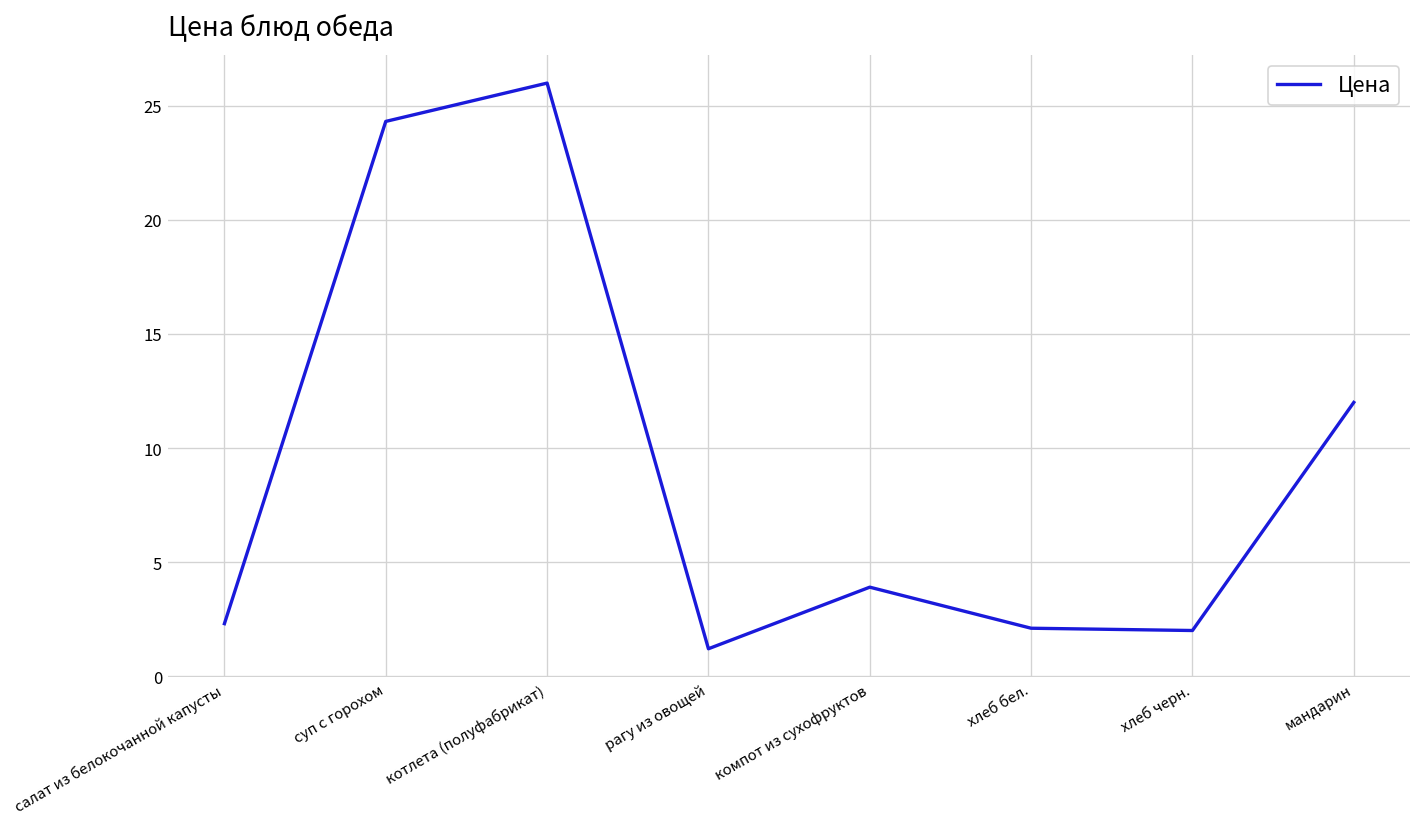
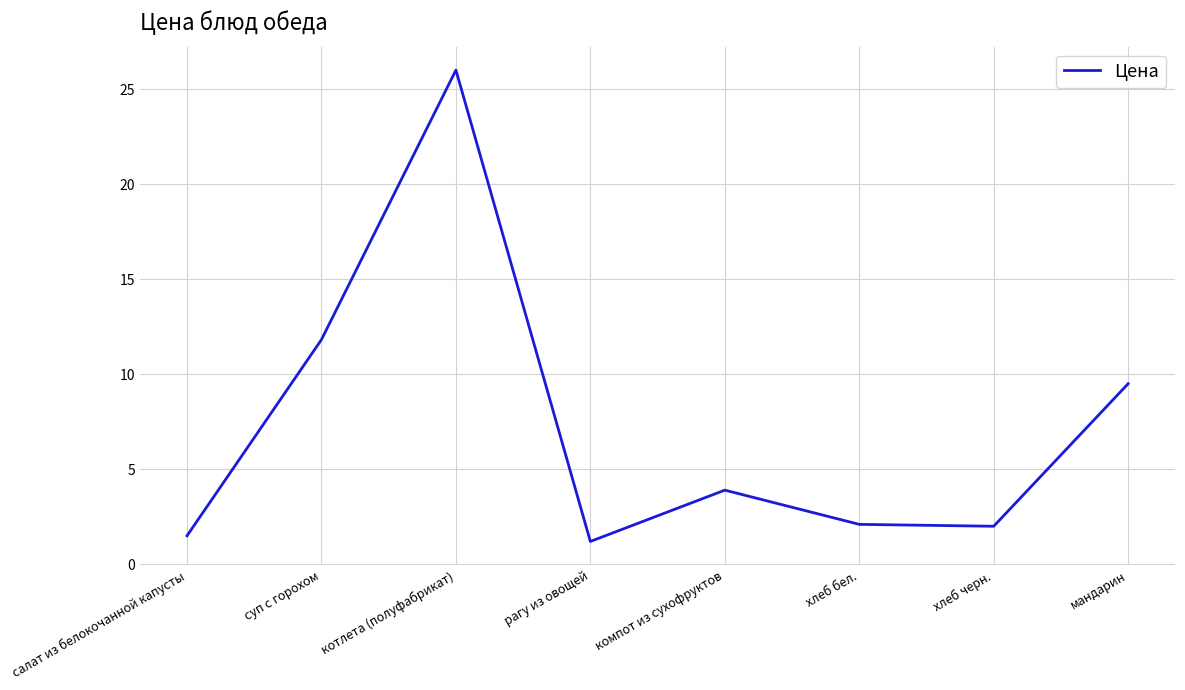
  {
-   "салат из белокочанной капусты": 2.3,
-   "суп с горохом": 24.3,
+   "салат из белокочанной капусты": 1.5,
+   "суп с горохом": 11.8,
    "котлета (полуфабрикат)": 26.0,
    "рагу из овощей": 1.2,
    "компот из сухофруктов": 3.9,
    "хлеб бел.": 2.1,
    "хлеб черн.": 2.0,
-   "мандарин": 12.0
+   "мандарин": 9.5
  }
